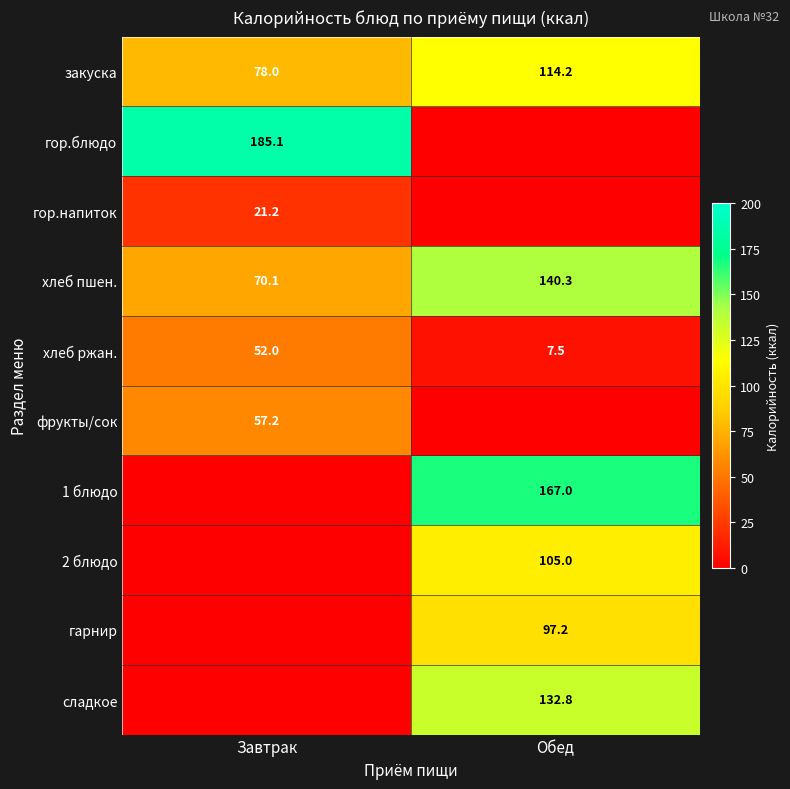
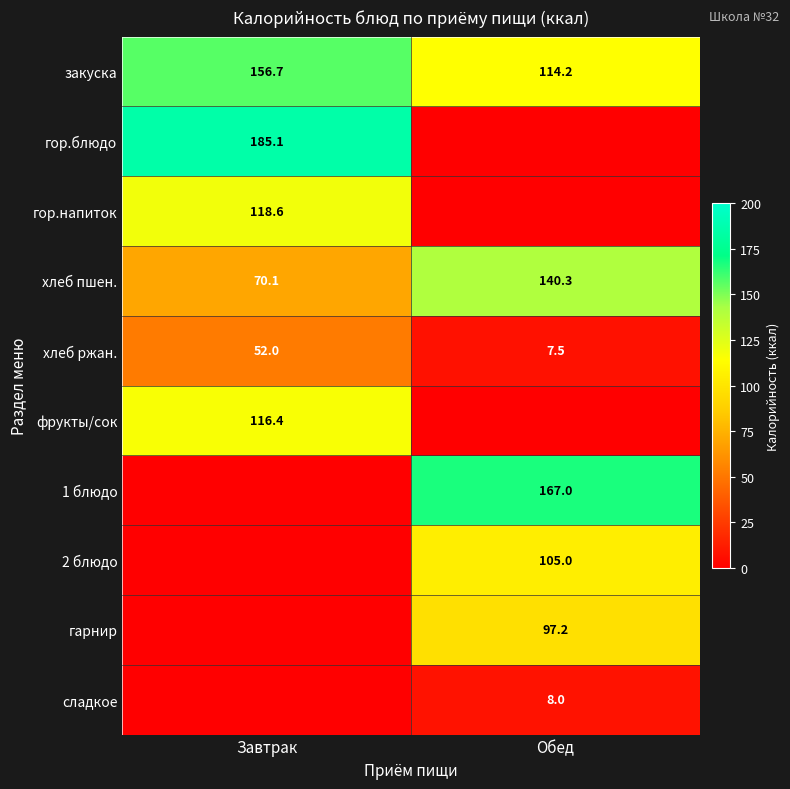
  {
    "закуска": {
-     "Завтрак": 78.0,
+     "Завтрак": 156.7,
      "Обед": 114.2
    },
    "гор.блюдо": {
      "Завтрак": 185.1
    },
    "гор.напиток": {
-     "Завтрак": 21.2
+     "Завтрак": 118.6
    },
    "хлеб пшен.": {
      "Завтрак": 70.1,
      "Обед": 140.3
    },
    "хлеб ржан.": {
      "Завтрак": 52.0,
      "Обед": 7.5
    },
    "фрукты/сок": {
-     "Завтрак": 57.2
+     "Завтрак": 116.4
    },
    "1 блюдо": {
      "Обед": 167.0
    },
    "2 блюдо": {
      "Обед": 105.0
    },
    "гарнир": {
      "Обед": 97.2
    },
    "сладкое": {
-     "Обед": 132.8
+     "Обед": 8.0
    }
  }
